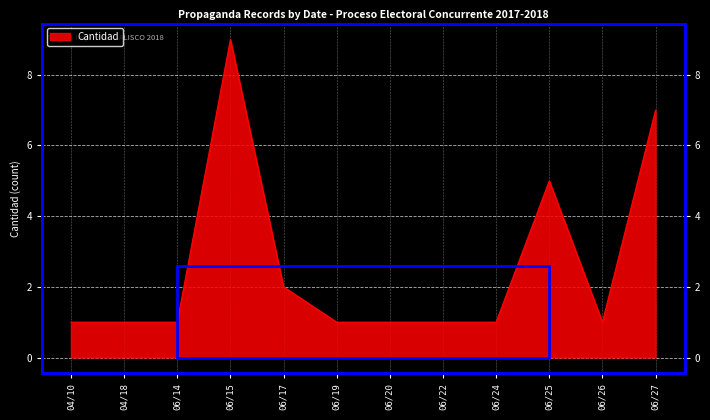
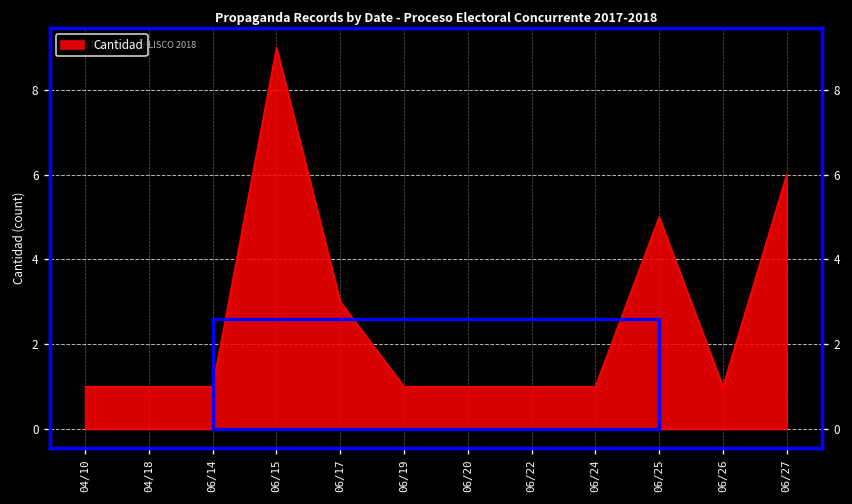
  {
    "04/10": 1,
    "04/18": 1,
    "06/14": 1,
    "06/15": 9,
-   "06/17": 2,
+   "06/17": 3,
    "06/19": 1,
    "06/20": 1,
    "06/22": 1,
    "06/24": 1,
    "06/25": 5,
    "06/26": 1,
-   "06/27": 7
+   "06/27": 6
  }
